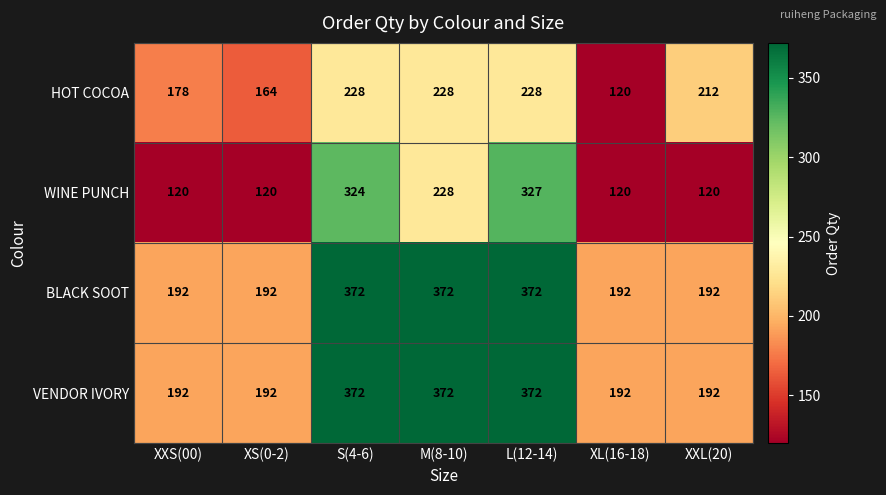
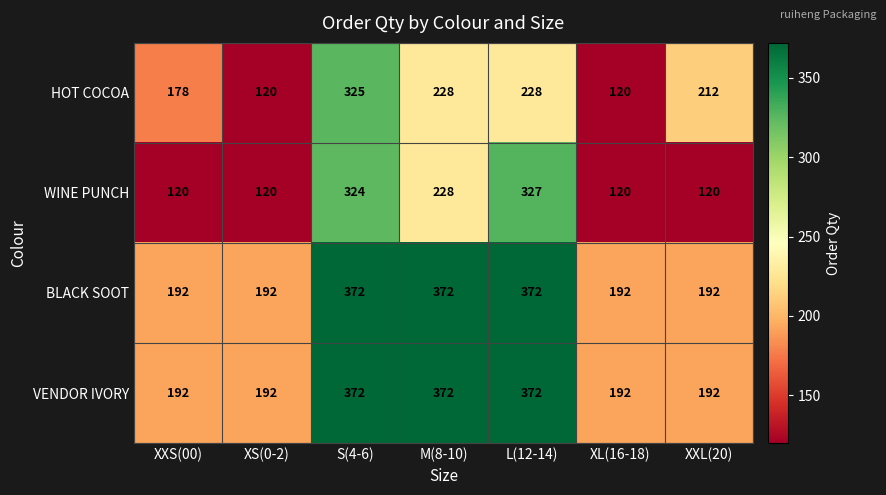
  {
    "HOT COCOA": {
      "XXS(00)": 178,
-     "XS(0-2)": 164,
-     "S(4-6)": 228,
+     "XS(0-2)": 120,
+     "S(4-6)": 325,
      "M(8-10)": 228,
      "L(12-14)": 228,
      "XL(16-18)": 120,
      "XXL(20)": 212
    },
    "WINE PUNCH": {
      "XXS(00)": 120,
      "XS(0-2)": 120,
      "S(4-6)": 324,
      "M(8-10)": 228,
      "L(12-14)": 327,
      "XL(16-18)": 120,
      "XXL(20)": 120
    },
    "BLACK SOOT": {
      "XXS(00)": 192,
      "XS(0-2)": 192,
      "S(4-6)": 372,
      "M(8-10)": 372,
      "L(12-14)": 372,
      "XL(16-18)": 192,
      "XXL(20)": 192
    },
    "VENDOR IVORY": {
      "XXS(00)": 192,
      "XS(0-2)": 192,
      "S(4-6)": 372,
      "M(8-10)": 372,
      "L(12-14)": 372,
      "XL(16-18)": 192,
      "XXL(20)": 192
    }
  }
